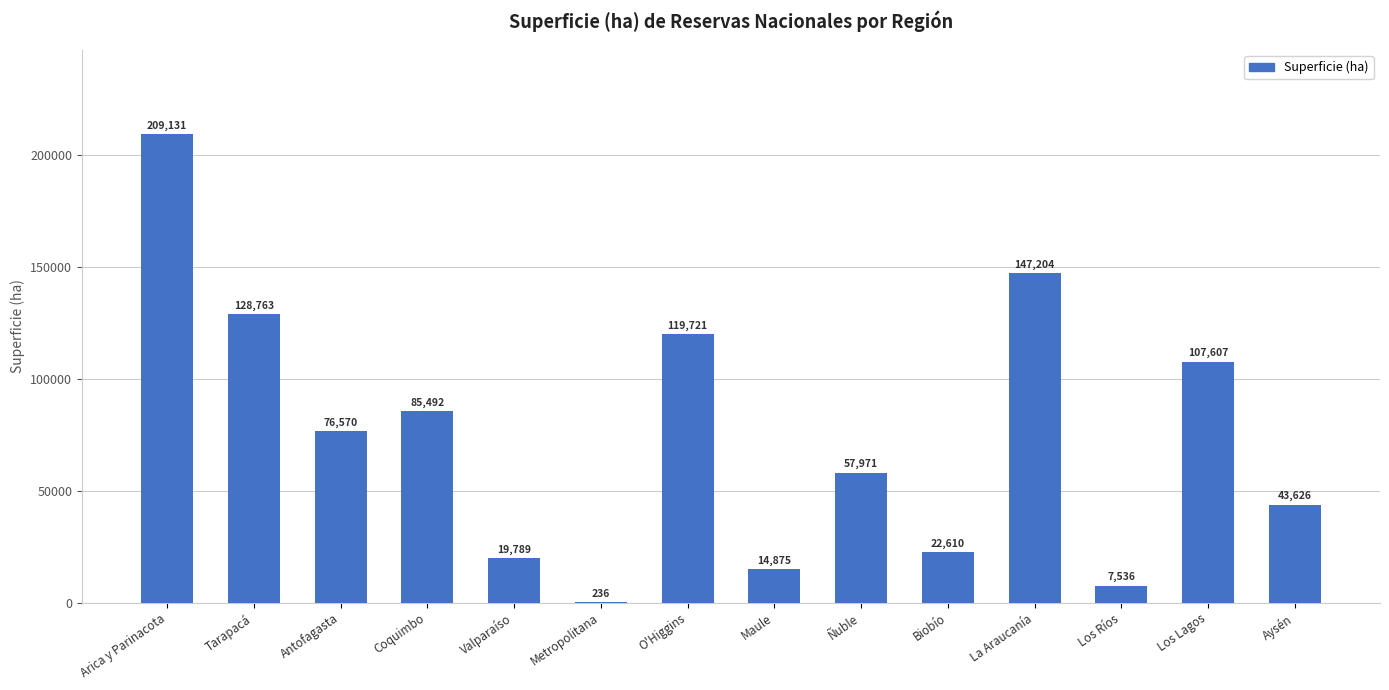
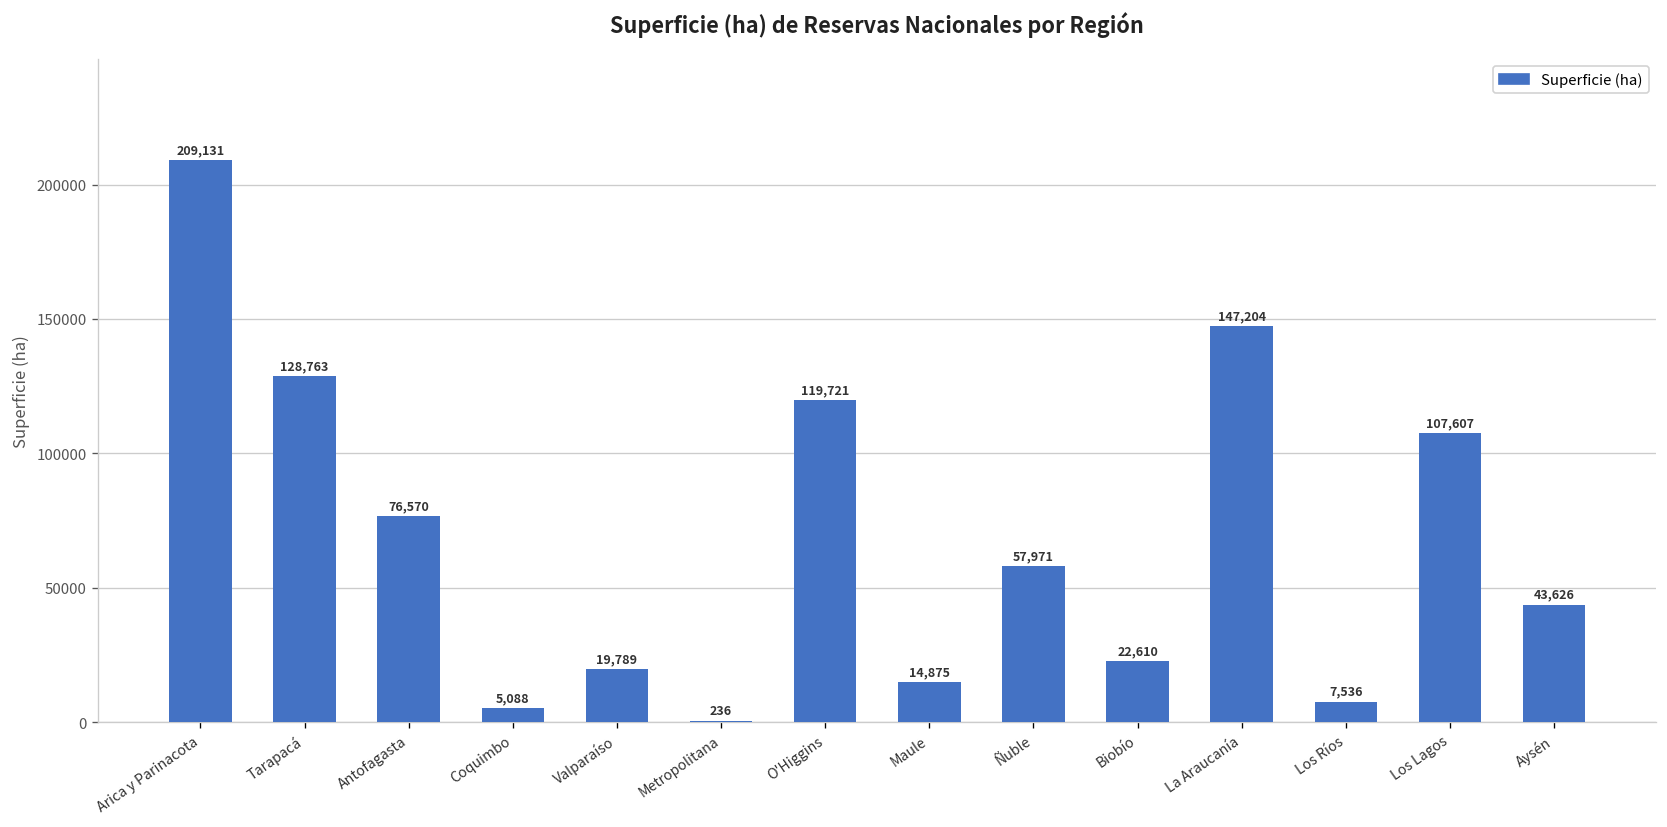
  {
    "Arica y Parinacota": "209,131",
    "Tarapacá": "128,763",
    "Antofagasta": "76,570",
-   "Coquimbo": "85,492",
+   "Coquimbo": "5,088",
    "Valparaíso": "19,789",
    "Metropolitana": "236",
    "O'Higgins": "119,721",
    "Maule": "14,875",
    "Ñuble": "57,971",
    "Biobío": "22,610",
    "La Araucanía": "147,204",
    "Los Ríos": "7,536",
    "Los Lagos": "107,607",
    "Aysén": "43,626"
  }
